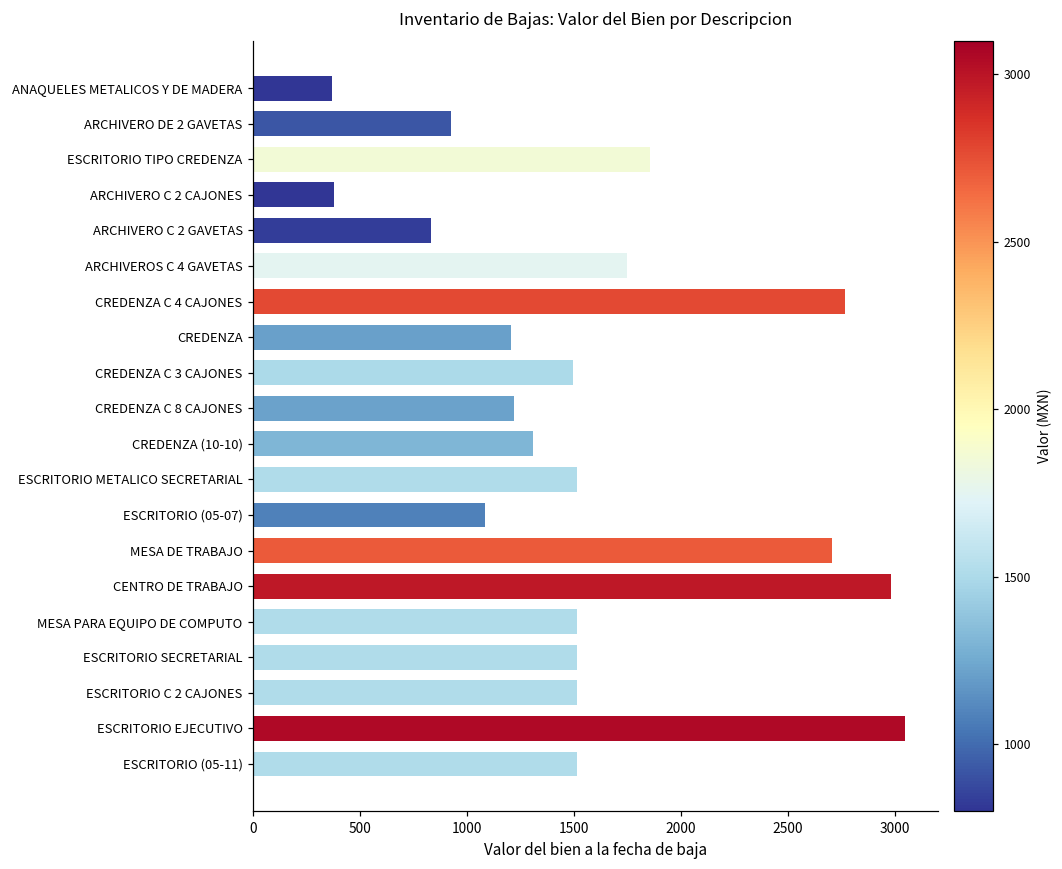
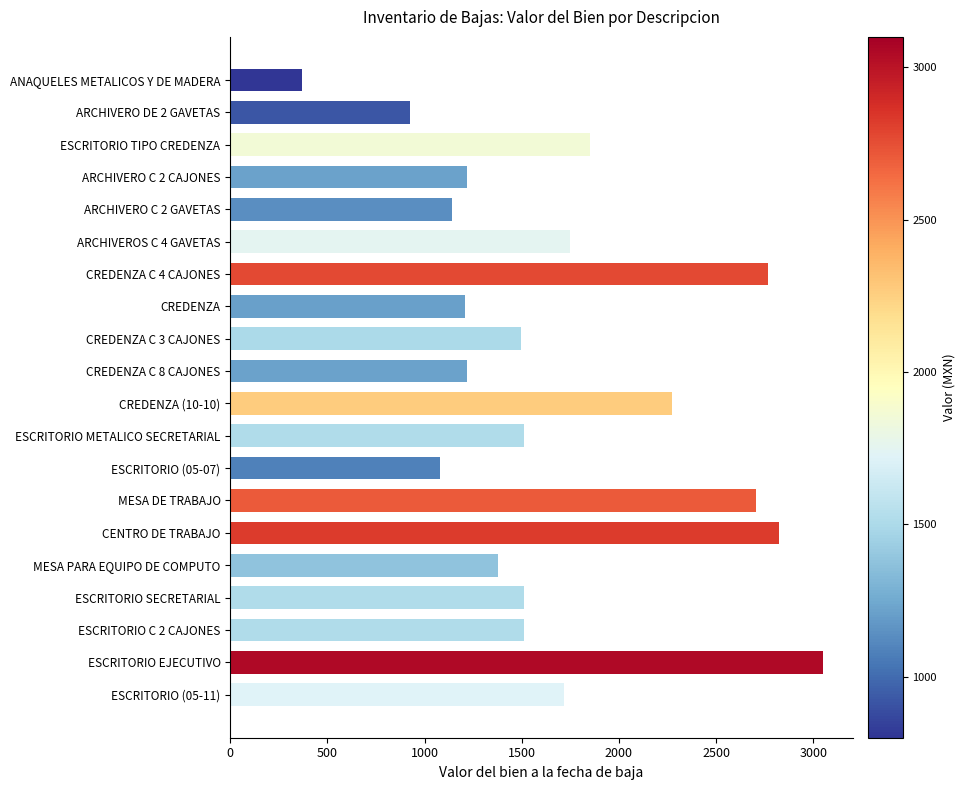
  {
    "ANAQUELES METALICOS Y DE MADERA": 370,
    "ARCHIVERO DE 2 GAVETAS": 920,
    "ESCRITORIO TIPO CREDENZA": 1850,
-   "ARCHIVERO C 2 CAJONES": 380,
-   "ARCHIVERO C 2 GAVETAS": 830,
+   "ARCHIVERO C 2 CAJONES": 1220,
+   "ARCHIVERO C 2 GAVETAS": 1140,
    "ARCHIVEROS C 4 GAVETAS": 1750,
    "CREDENZA C 4 CAJONES": 2770,
    "CREDENZA": 1210,
    "CREDENZA C 3 CAJONES": 1500,
    "CREDENZA C 8 CAJONES": 1220,
-   "CREDENZA (10-10)": 1310,
+   "CREDENZA (10-10)": 2270,
    "ESCRITORIO METALICO SECRETARIAL": 1510,
    "ESCRITORIO (05-07)": 1080,
    "MESA DE TRABAJO": 2710,
-   "CENTRO DE TRABAJO": 2980,
-   "MESA PARA EQUIPO DE COMPUTO": 1510,
+   "CENTRO DE TRABAJO": 2830,
+   "MESA PARA EQUIPO DE COMPUTO": 1380,
    "ESCRITORIO SECRETARIAL": 1510,
    "ESCRITORIO C 2 CAJONES": 1510,
    "ESCRITORIO EJECUTIVO": 3050,
-   "ESCRITORIO (05-11)": 1510
+   "ESCRITORIO (05-11)": 1720
  }
